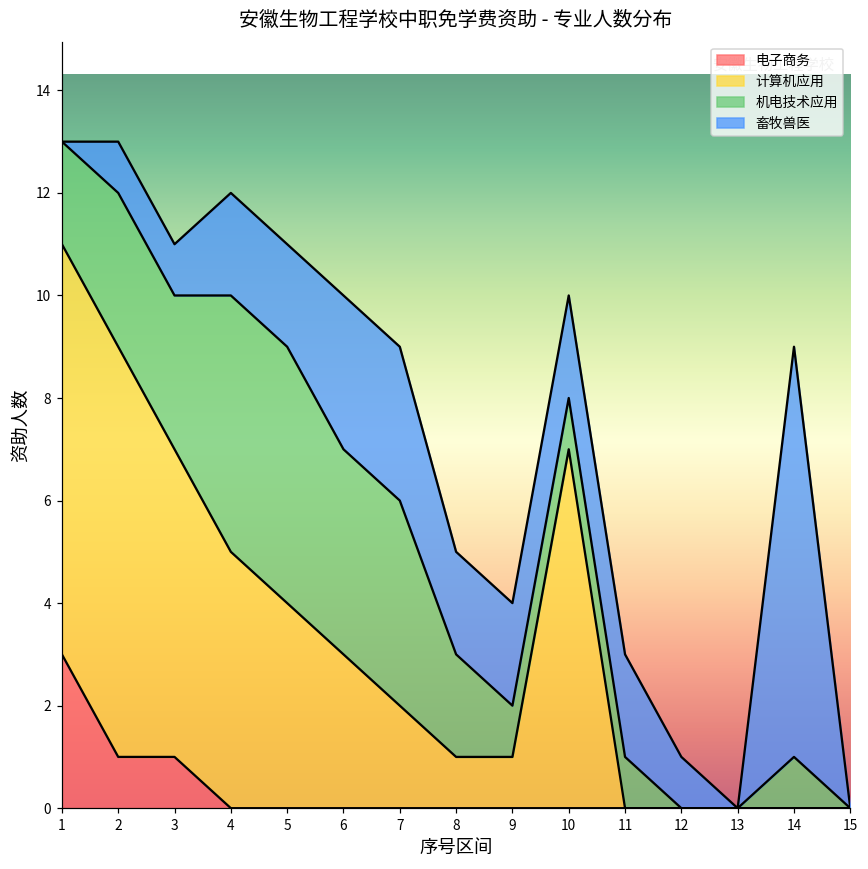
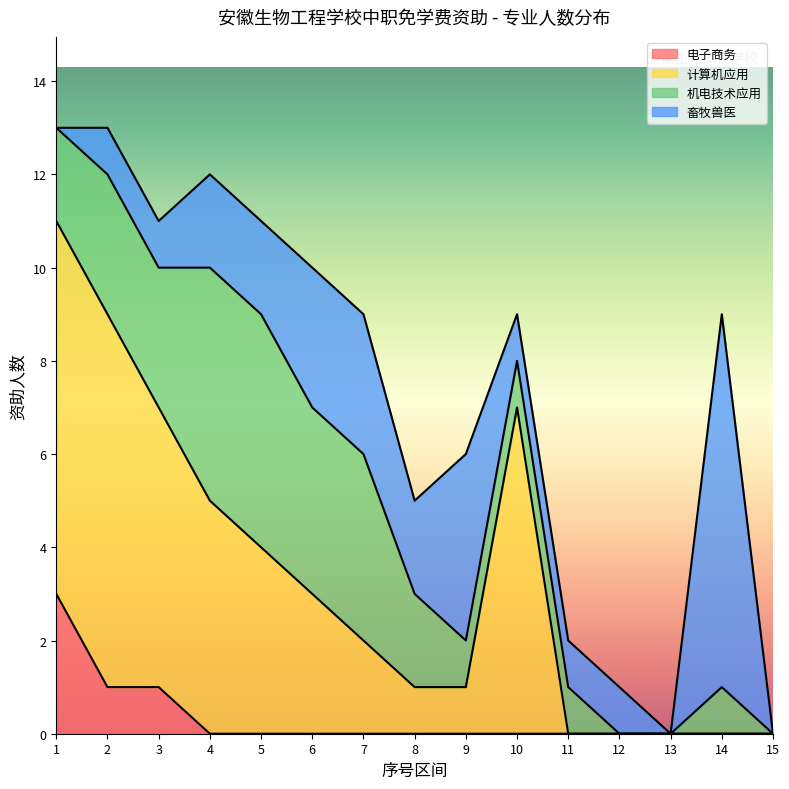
  {
    "电子商务": {
      "1": 3,
      "2": 1,
      "3": 1,
      "4": 0,
      "5": 0,
      "6": 0,
      "7": 0,
      "8": 0,
      "9": 0,
      "10": 0
    },
    "计算机应用": {
      "1": 8,
      "2": 8,
      "3": 6,
      "4": 5,
      "5": 4,
      "6": 3,
      "7": 2,
      "8": 1,
      "9": 1,
      "10": 7
    },
    "机电技术应用": {
      "2": 3,
      "3": 3,
      "4": 5,
      "5": 5,
      "6": 4,
      "7": 4,
      "8": 2,
      "9": 1,
      "10": 1,
      "11": 1,
      "14": 1
    },
    "畜牧兽医": {
      "2": 1,
      "3": 1,
      "4": 2,
      "5": 2,
      "6": 3,
      "7": 3,
      "8": 2,
-     "9": 2,
-     "10": 2,
-     "11": 2,
+     "9": 4,
+     "10": 1,
+     "11": 1,
      "12": 1,
      "14": 8
    }
  }
